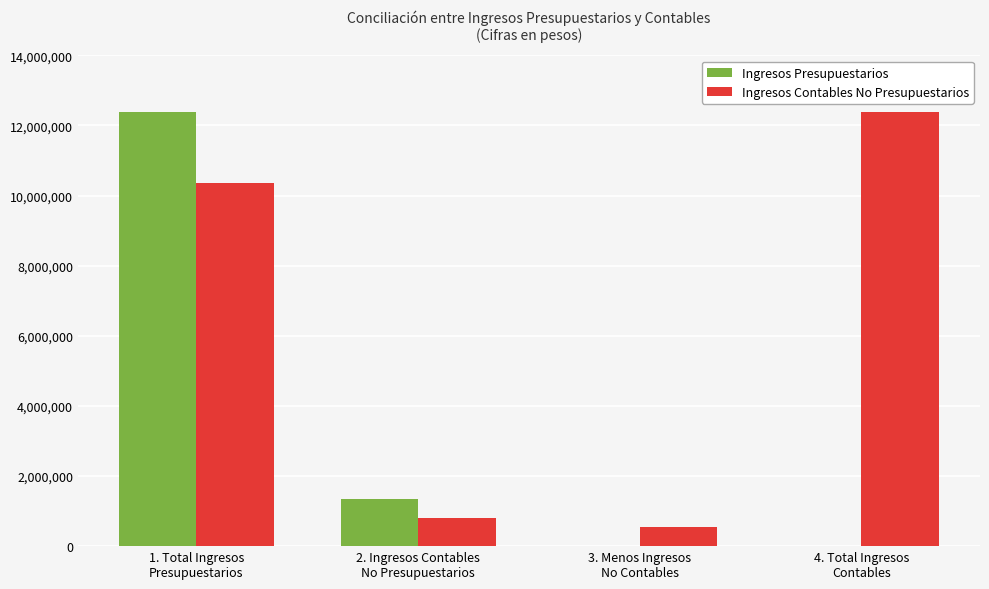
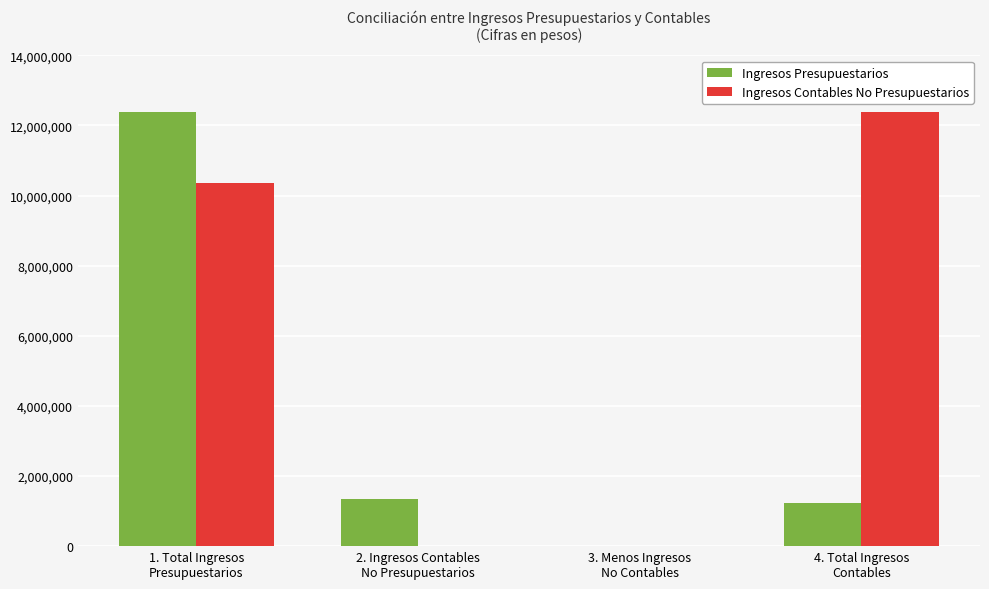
  {
    "Ingresos Presupuestarios": {
      "1. Total Ingresos Presupuestarios": "12,400,000",
      "2. Ingresos Contables No Presupuestarios": "1,400,000",
      "3. Menos Ingresos No Contables": "0",
-     "4. Total Ingresos Contables": "0"
+     "4. Total Ingresos Contables": "1,200,000"
    },
    "Ingresos Contables No Presupuestarios": {
      "1. Total Ingresos Presupuestarios": "10,400,000",
-     "2. Ingresos Contables No Presupuestarios": "800,000",
-     "3. Menos Ingresos No Contables": "600,000",
+     "2. Ingresos Contables No Presupuestarios": "0",
+     "3. Menos Ingresos No Contables": "0",
      "4. Total Ingresos Contables": "12,400,000"
    }
  }
